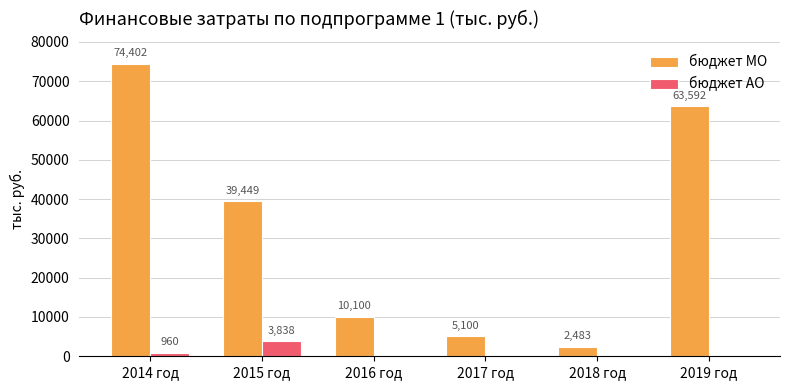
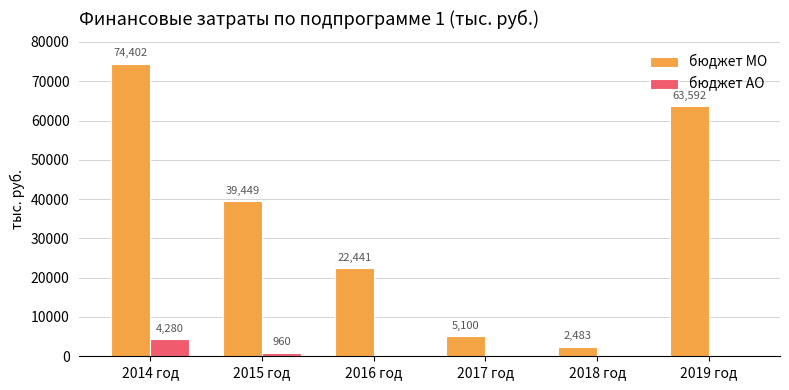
  {
    "бюджет МО": {
      "2014 год": "74,402",
      "2015 год": "39,449",
-     "2016 год": "10,100",
+     "2016 год": "22,441",
      "2017 год": "5,100",
      "2018 год": "2,483",
      "2019 год": "63,592"
    },
    "бюджет АО": {
-     "2014 год": "960",
-     "2015 год": "3,838"
+     "2014 год": "4,280",
+     "2015 год": "960"
    }
  }
